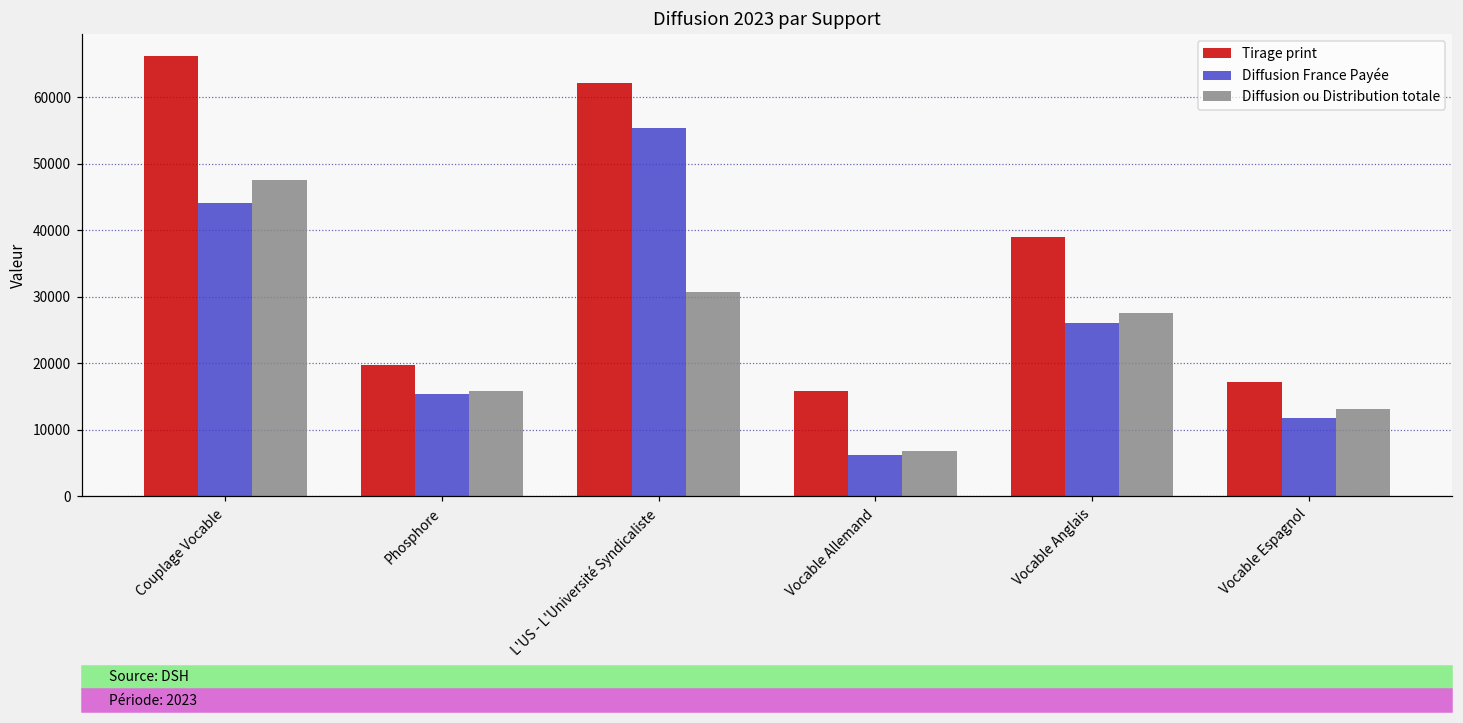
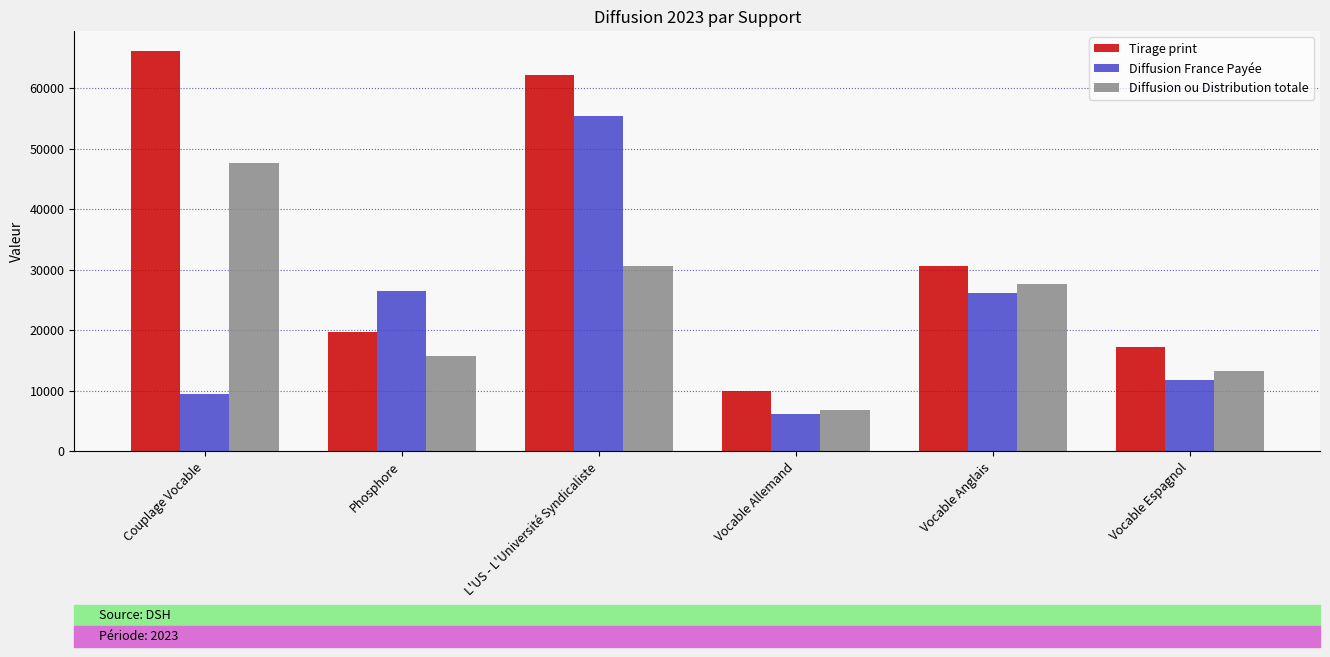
  {
    "Tirage print": {
      "Couplage Vocable": 66000,
      "Phosphore": 20000,
      "L'US - L'Université Syndicaliste": 62000,
-     "Vocable Allemand": 16000,
-     "Vocable Anglais": 39000,
+     "Vocable Allemand": 10000,
+     "Vocable Anglais": 31000,
      "Vocable Espagnol": 17000
    },
    "Diffusion France Payée": {
-     "Couplage Vocable": 44000,
-     "Phosphore": 15000,
+     "Couplage Vocable": 9000,
+     "Phosphore": 26000,
      "L'US - L'Université Syndicaliste": 55000,
      "Vocable Allemand": 6000,
      "Vocable Anglais": 26000,
      "Vocable Espagnol": 12000
    },
    "Diffusion ou Distribution totale": {
      "Couplage Vocable": 48000,
      "Phosphore": 16000,
      "L'US - L'Université Syndicaliste": 31000,
      "Vocable Allemand": 7000,
      "Vocable Anglais": 28000,
      "Vocable Espagnol": 13000
    }
  }
